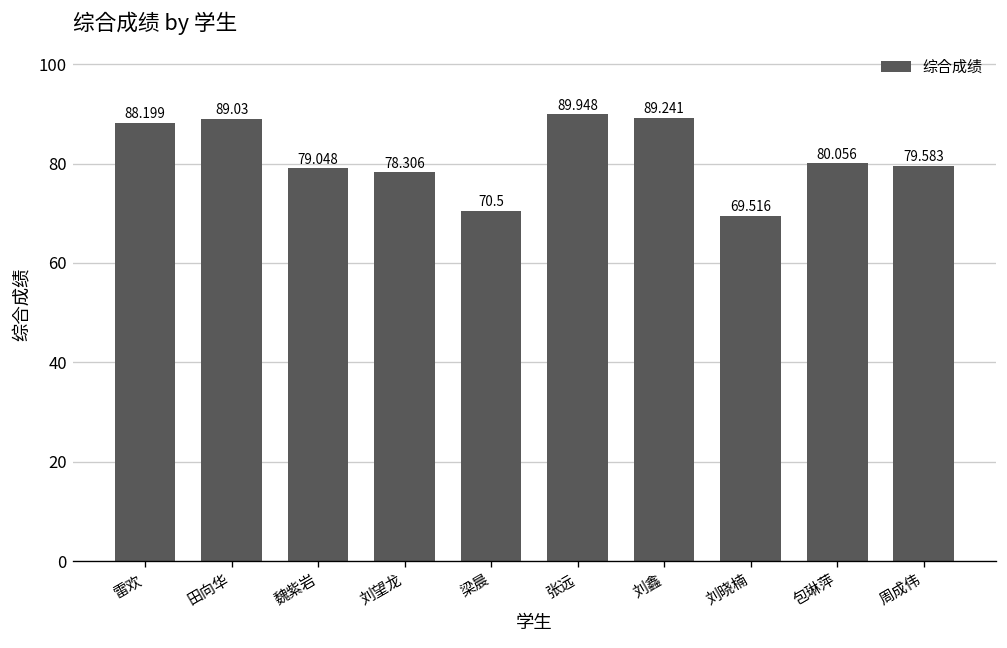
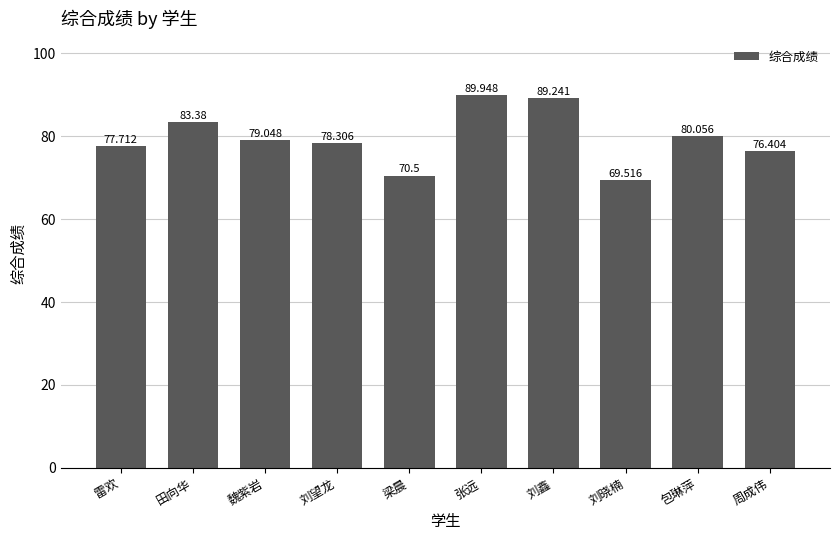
  {
-   "雷欢": 88.199,
-   "田向华": 89.03,
+   "雷欢": 77.712,
+   "田向华": 83.38,
    "魏紫岩": 79.048,
    "刘望龙": 78.306,
    "梁晨": 70.5,
    "张远": 89.948,
    "刘鑫": 89.241,
    "刘晓楠": 69.516,
    "包琳萍": 80.056,
-   "周成伟": 79.583
+   "周成伟": 76.404
  }
